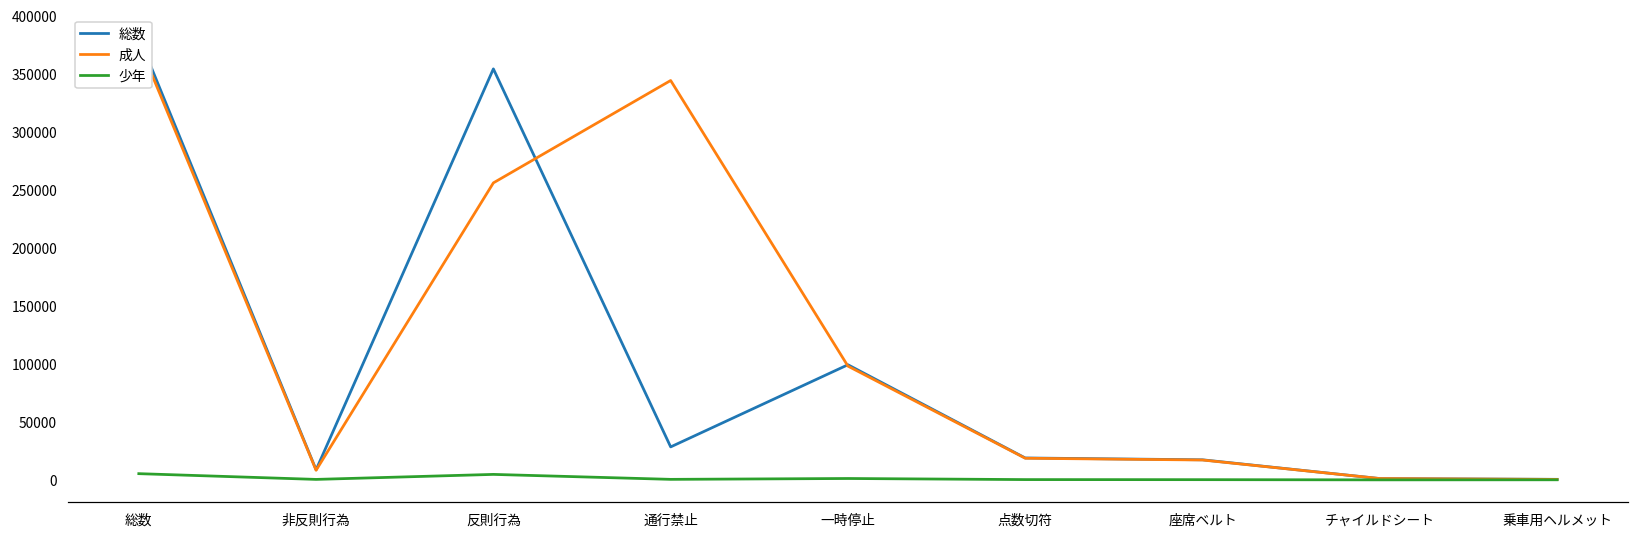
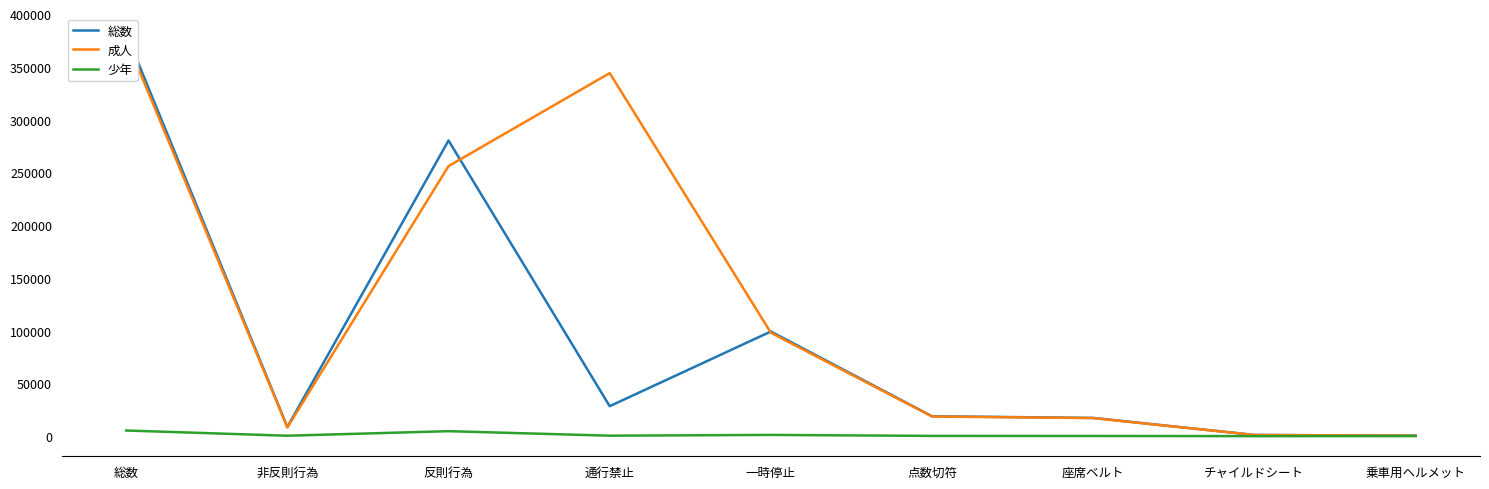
  {
    "総数": {
-     "反則行為": 354000,
+     "反則行為": 280000,
      "通行禁止": 28000
    },
    "成人": {
      "反則行為": 256000,
      "通行禁止": 344000
    },
    "少年": {
      "総数": 5000,
      "非反則行為": 0,
      "反則行為": 5000,
      "通行禁止": 0,
      "一時停止": 1000,
      "点数切符": 0,
      "座席ベルト": 0
    }
  }
